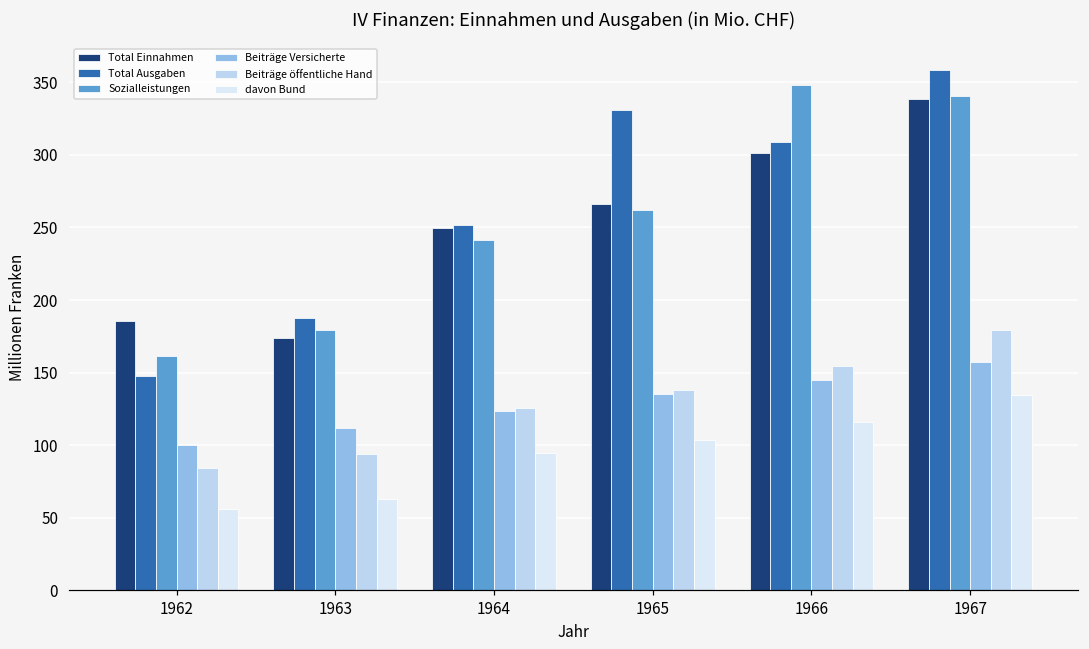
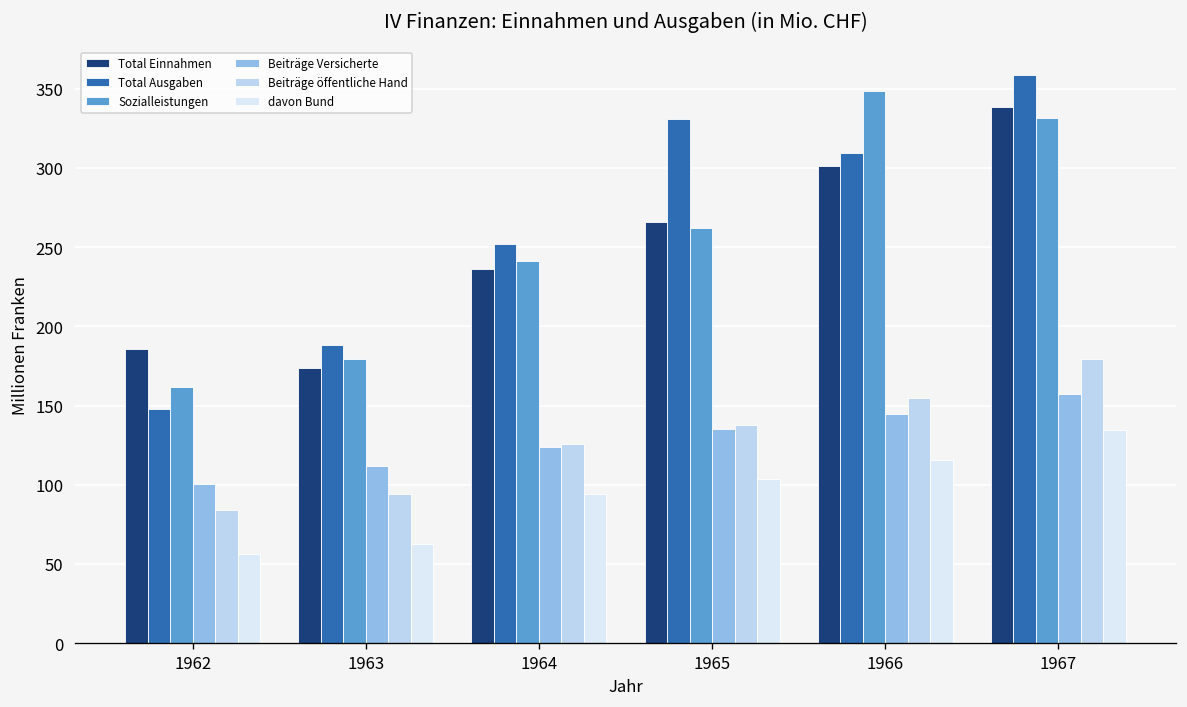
  {
    "Total Einnahmen": {
      "1962": 186,
      "1963": 174,
-     "1964": 250,
+     "1964": 236,
      "1965": 266,
      "1966": 301,
      "1967": 338
    },
    "Total Ausgaben": {
      "1962": 148,
      "1963": 188,
      "1964": 252,
      "1965": 331,
      "1966": 309,
      "1967": 359
    },
    "Sozialleistungen": {
      "1962": 162,
      "1963": 179,
      "1964": 241,
      "1965": 262,
      "1966": 348,
-     "1967": 341
+     "1967": 331
    }
  }
